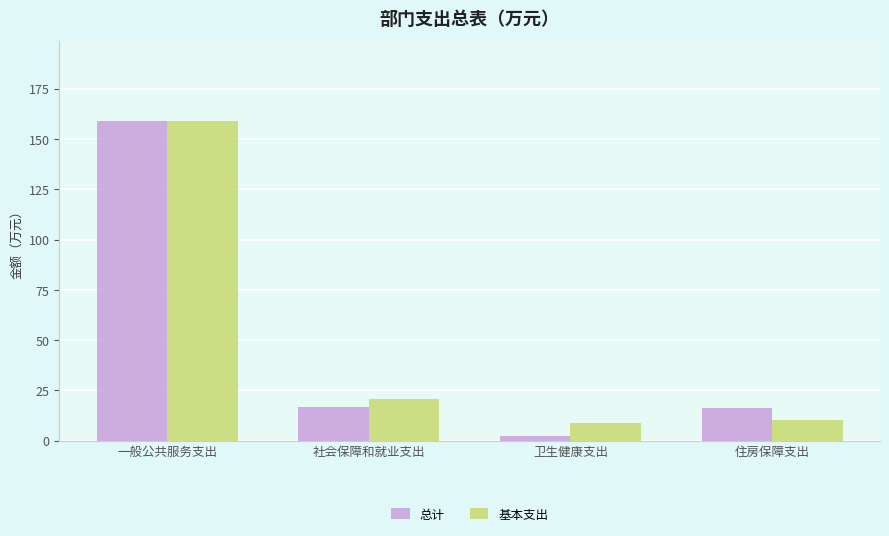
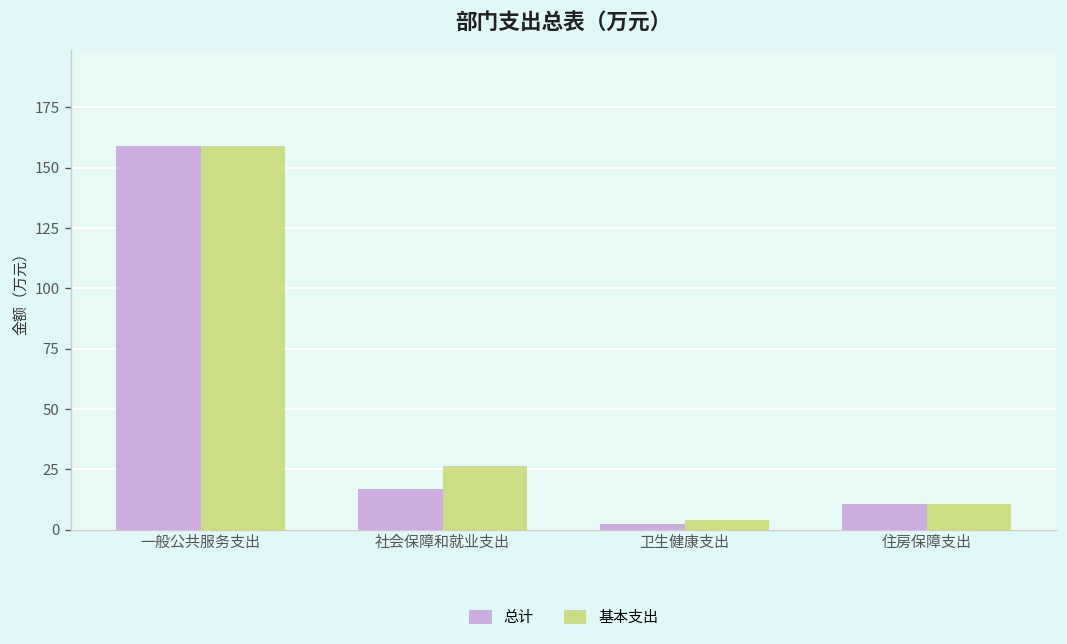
  {
    "总计": {
      "一般公共服务支出": 159,
      "社会保障和就业支出": 17,
      "卫生健康支出": 3,
-     "住房保障支出": 16
+     "住房保障支出": 11
    },
    "基本支出": {
      "一般公共服务支出": 159,
-     "社会保障和就业支出": 21,
-     "卫生健康支出": 9,
+     "社会保障和就业支出": 26,
+     "卫生健康支出": 4,
      "住房保障支出": 11
    }
  }
